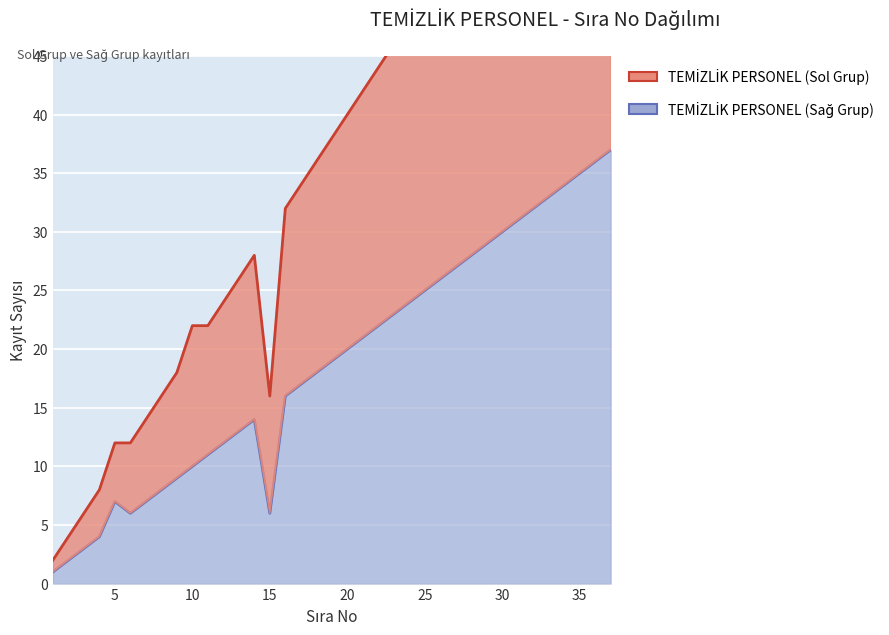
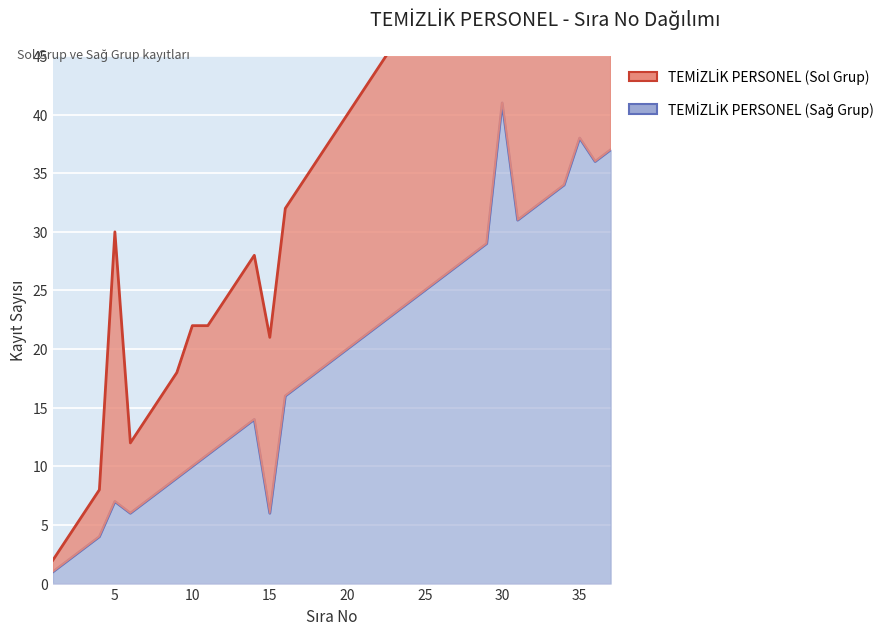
  {
    "TEMİZLİK PERSONEL (Sağ Grup)": {
      "5": 7,
      "10": 10,
      "15": 6,
      "20": 20,
      "25": 25,
-     "30": 30,
-     "35": 35
+     "30": 41,
+     "35": 38
    },
    "TEMİZLİK PERSONEL (Sol Grup)": {
-     "5": 5,
+     "5": 23,
      "10": 12,
-     "15": 10,
+     "15": 15,
      "20": 20
    }
  }
